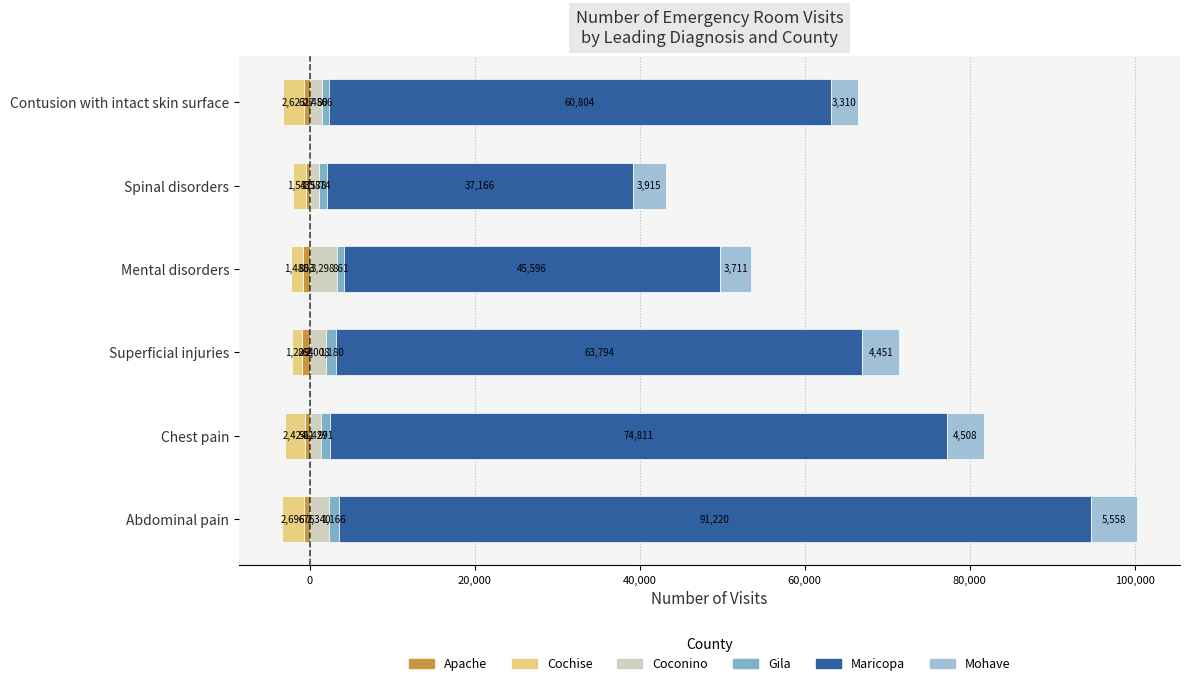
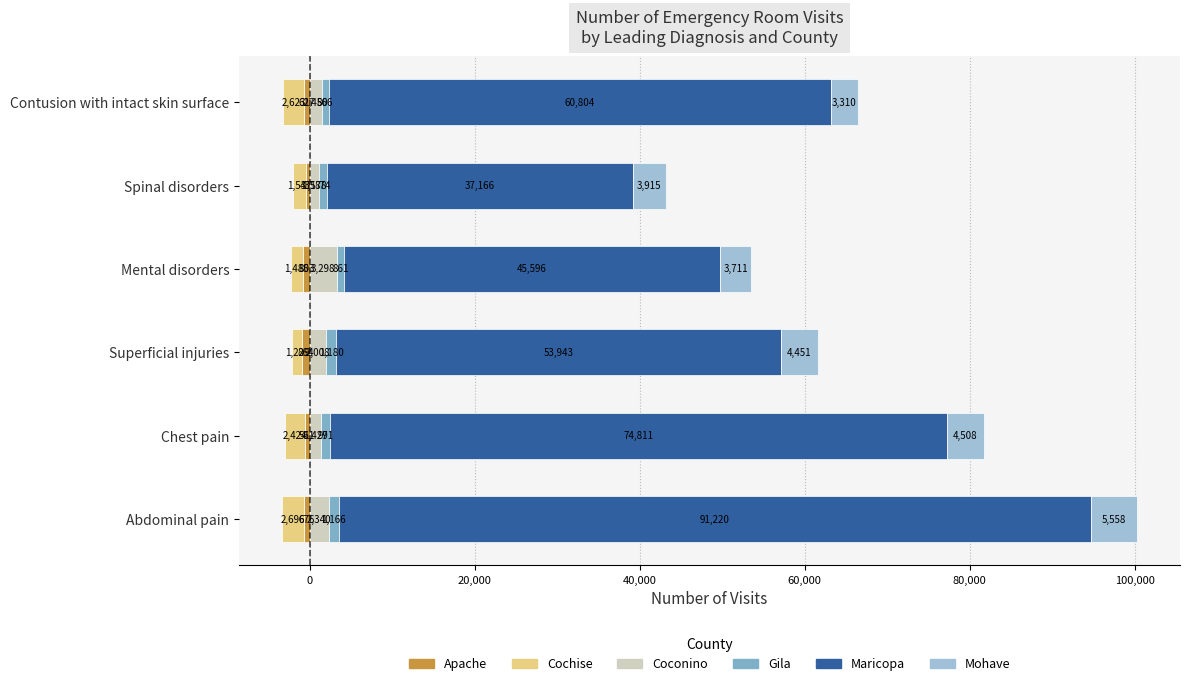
  {
    "Maricopa": {
      "Contusion with intact skin surface": "60,804",
      "Spinal disorders": "37,166",
      "Mental disorders": "45,596",
-     "Superficial injuries": "63,794",
+     "Superficial injuries": "53,943",
      "Chest pain": "74,811",
      "Abdominal pain": "91,220"
    }
  }
